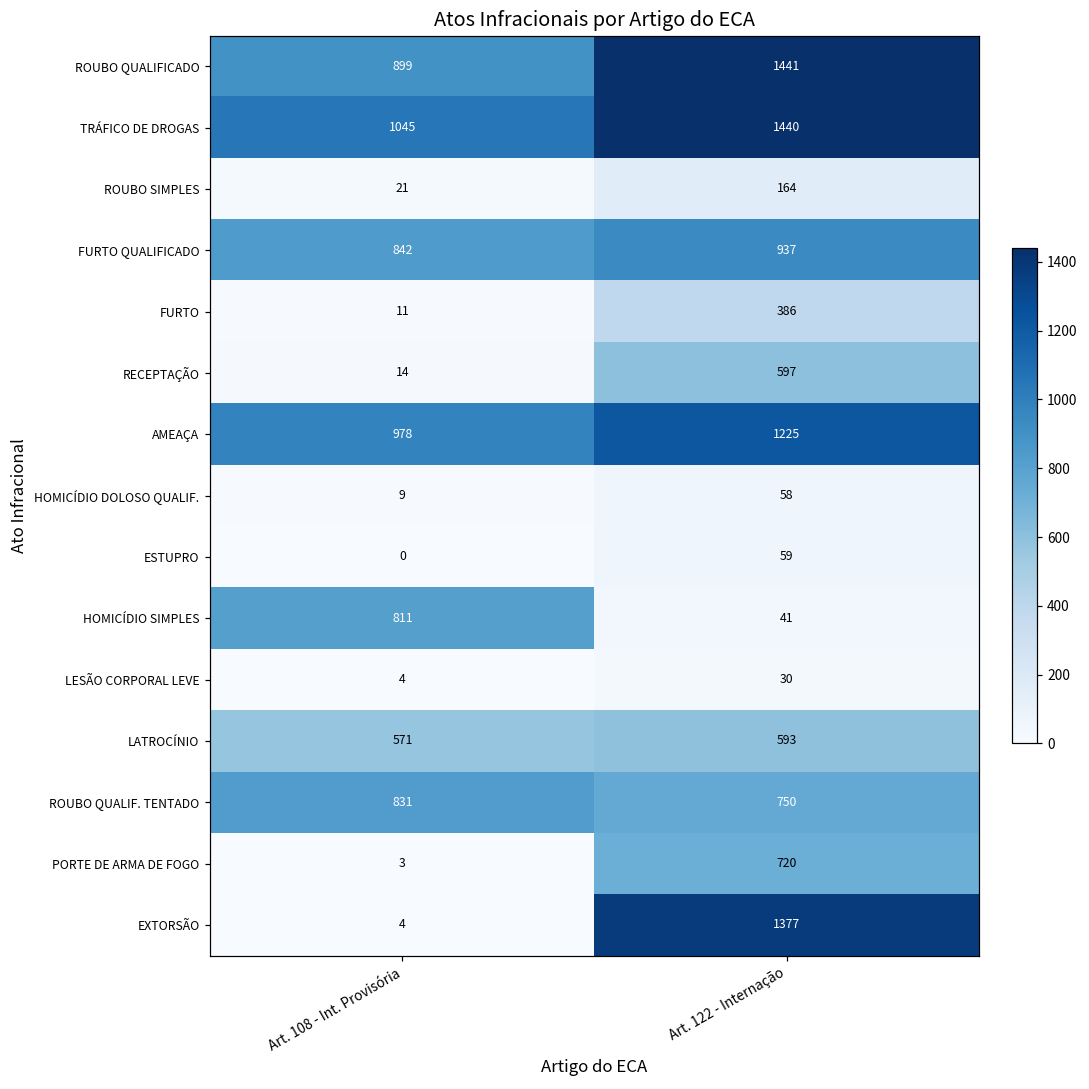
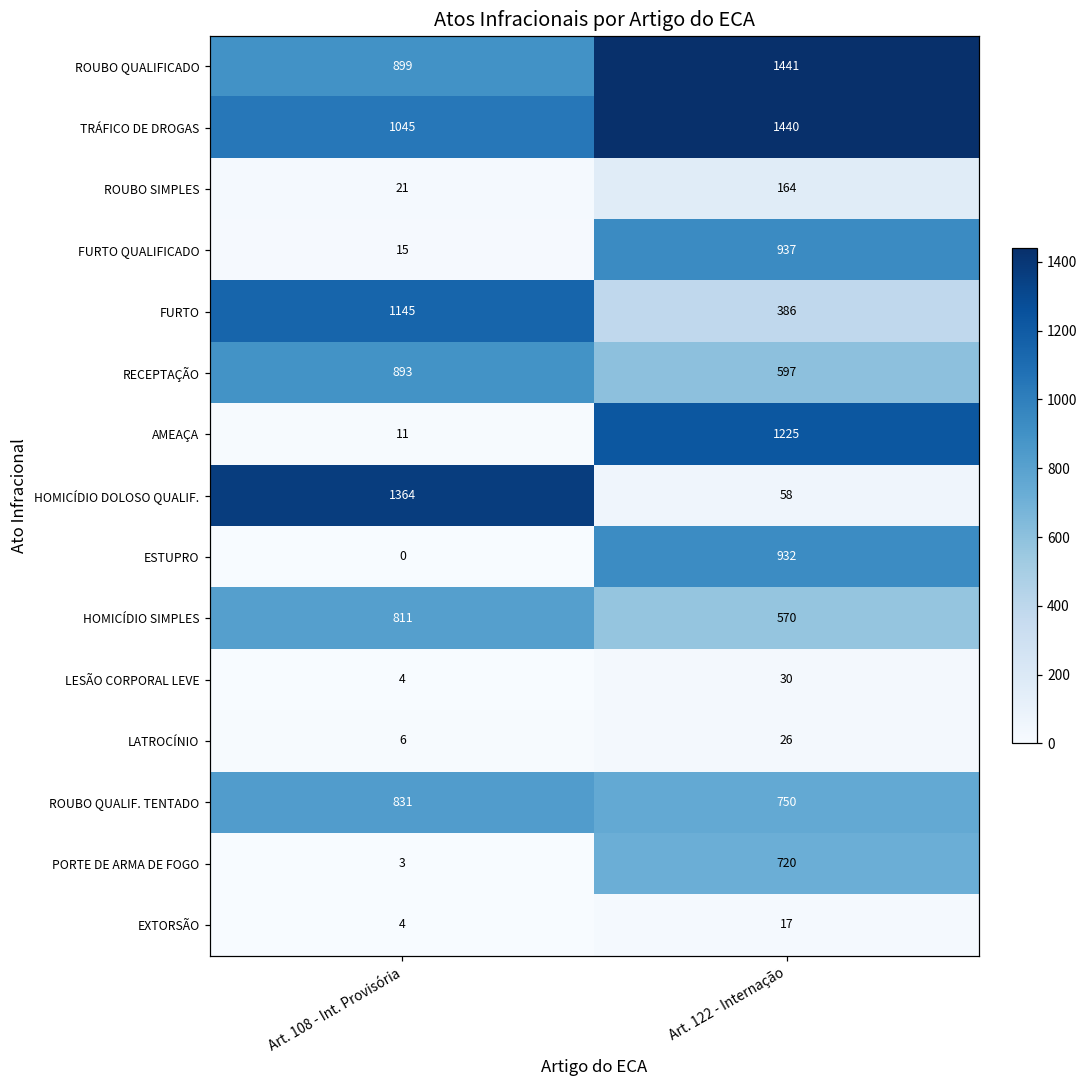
  {
    "ROUBO QUALIFICADO": {
      "Art. 108 - Int. Provisória": 899,
      "Art. 122 - Internação": 1441
    },
    "TRÁFICO DE DROGAS": {
      "Art. 108 - Int. Provisória": 1045,
      "Art. 122 - Internação": 1440
    },
    "ROUBO SIMPLES": {
      "Art. 108 - Int. Provisória": 21,
      "Art. 122 - Internação": 164
    },
    "FURTO QUALIFICADO": {
-     "Art. 108 - Int. Provisória": 842,
+     "Art. 108 - Int. Provisória": 15,
      "Art. 122 - Internação": 937
    },
    "FURTO": {
-     "Art. 108 - Int. Provisória": 11,
+     "Art. 108 - Int. Provisória": 1145,
      "Art. 122 - Internação": 386
    },
    "RECEPTAÇÃO": {
-     "Art. 108 - Int. Provisória": 14,
+     "Art. 108 - Int. Provisória": 893,
      "Art. 122 - Internação": 597
    },
    "AMEAÇA": {
-     "Art. 108 - Int. Provisória": 978,
+     "Art. 108 - Int. Provisória": 11,
      "Art. 122 - Internação": 1225
    },
    "HOMICÍDIO DOLOSO QUALIF.": {
-     "Art. 108 - Int. Provisória": 9,
+     "Art. 108 - Int. Provisória": 1364,
      "Art. 122 - Internação": 58
    },
    "ESTUPRO": {
      "Art. 108 - Int. Provisória": 0,
-     "Art. 122 - Internação": 59
+     "Art. 122 - Internação": 932
    },
    "HOMICÍDIO SIMPLES": {
      "Art. 108 - Int. Provisória": 811,
-     "Art. 122 - Internação": 41
+     "Art. 122 - Internação": 570
    },
    "LESÃO CORPORAL LEVE": {
      "Art. 108 - Int. Provisória": 4,
      "Art. 122 - Internação": 30
    },
    "LATROCÍNIO": {
-     "Art. 108 - Int. Provisória": 571,
-     "Art. 122 - Internação": 593
+     "Art. 108 - Int. Provisória": 6,
+     "Art. 122 - Internação": 26
    },
    "ROUBO QUALIF. TENTADO": {
      "Art. 108 - Int. Provisória": 831,
      "Art. 122 - Internação": 750
    },
    "PORTE DE ARMA DE FOGO": {
      "Art. 108 - Int. Provisória": 3,
      "Art. 122 - Internação": 720
    },
    "EXTORSÃO": {
      "Art. 108 - Int. Provisória": 4,
-     "Art. 122 - Internação": 1377
+     "Art. 122 - Internação": 17
    }
  }
